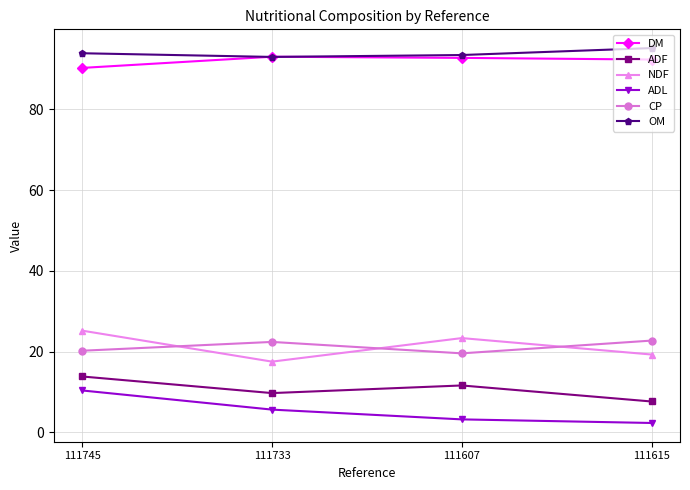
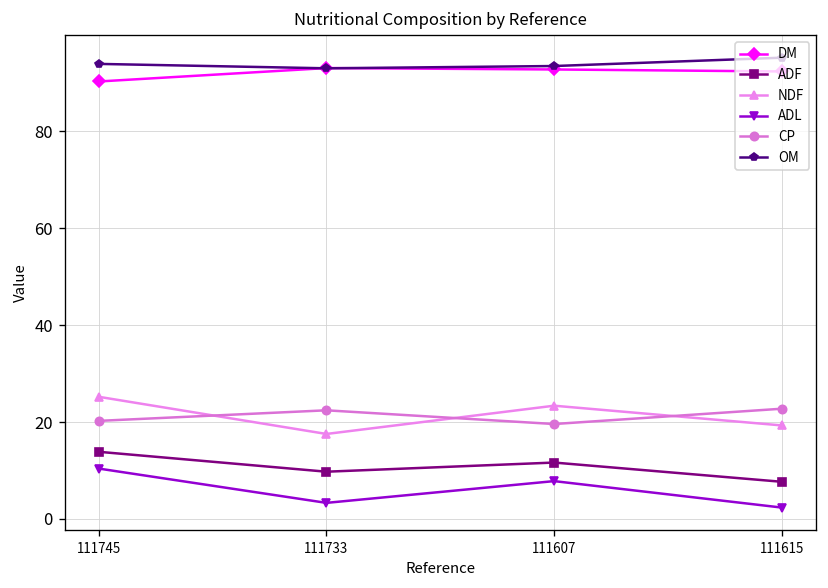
  {
    "DM": {
      "111745": 90,
      "111607": 93
    },
    "ADL": {
      "111745": 10,
-     "111733": 6,
-     "111607": 3,
+     "111733": 3,
+     "111607": 8,
      "111615": 2
    }
  }
